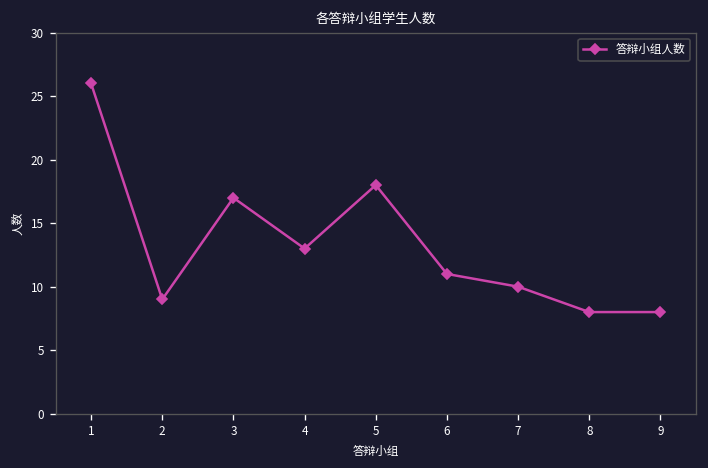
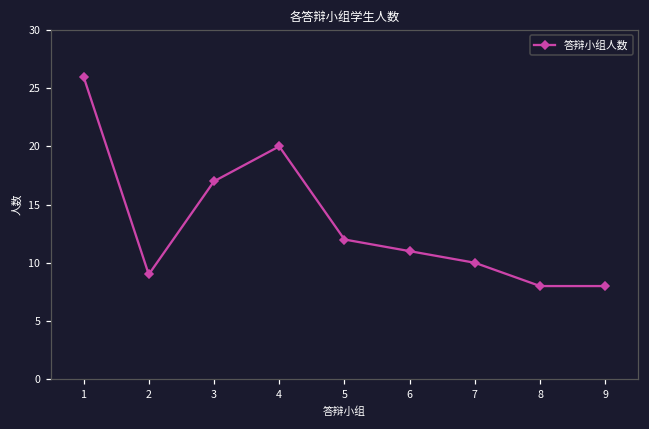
  {
    "1": 26,
    "2": 9,
    "3": 17,
-   "4": 13,
-   "5": 18,
+   "4": 20,
+   "5": 12,
    "6": 11,
    "7": 10,
    "8": 8,
    "9": 8
  }
